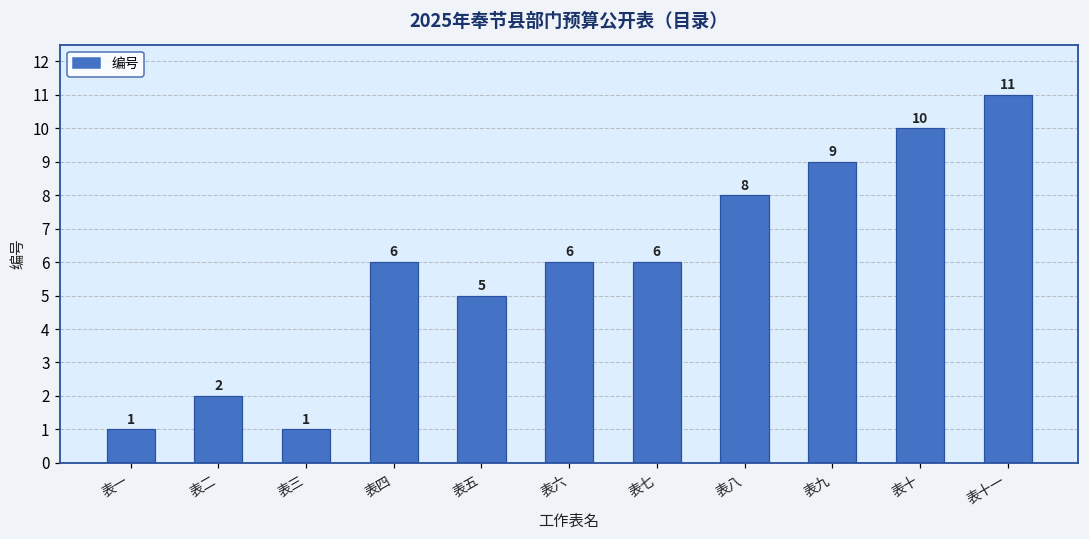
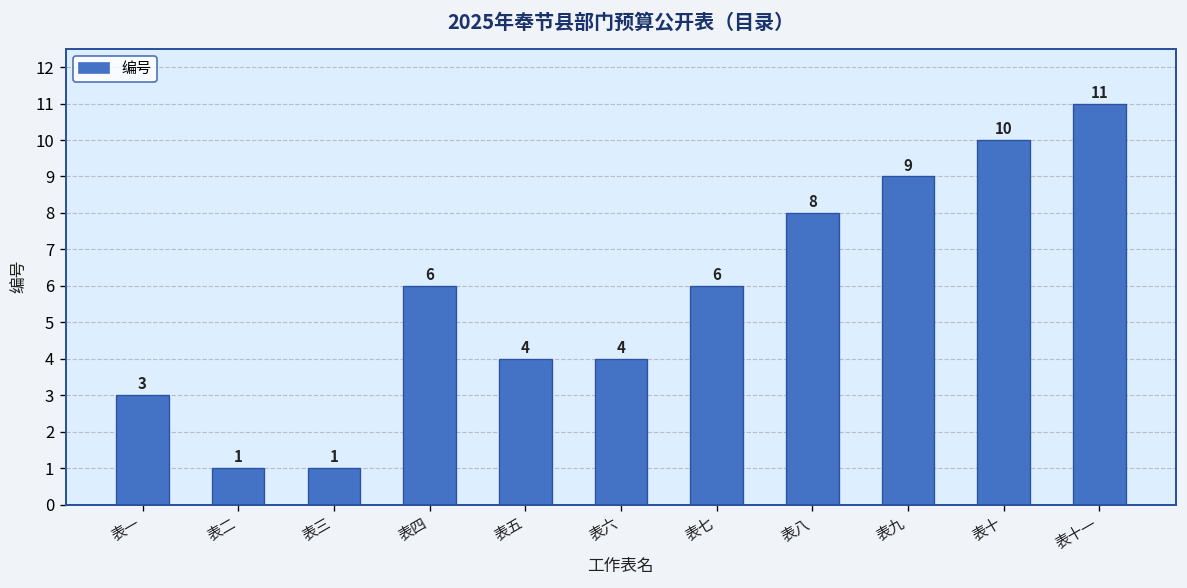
  {
-   "表一": 1,
-   "表二": 2,
+   "表一": 3,
+   "表二": 1,
    "表三": 1,
    "表四": 6,
-   "表五": 5,
-   "表六": 6,
+   "表五": 4,
+   "表六": 4,
    "表七": 6,
    "表八": 8,
    "表九": 9,
    "表十": 10,
    "表十一": 11
  }
